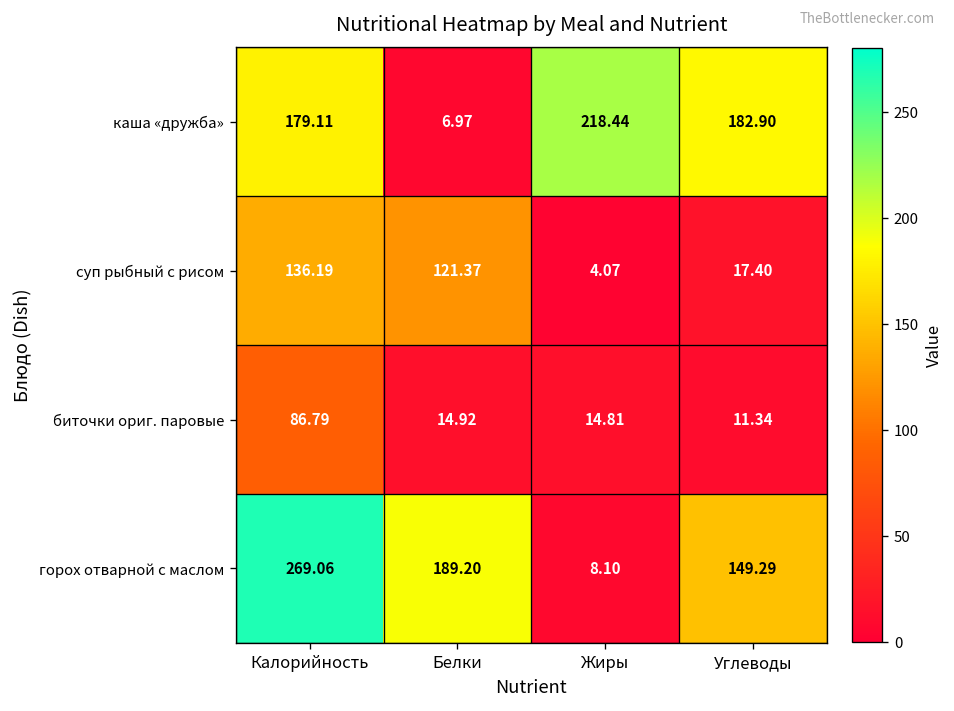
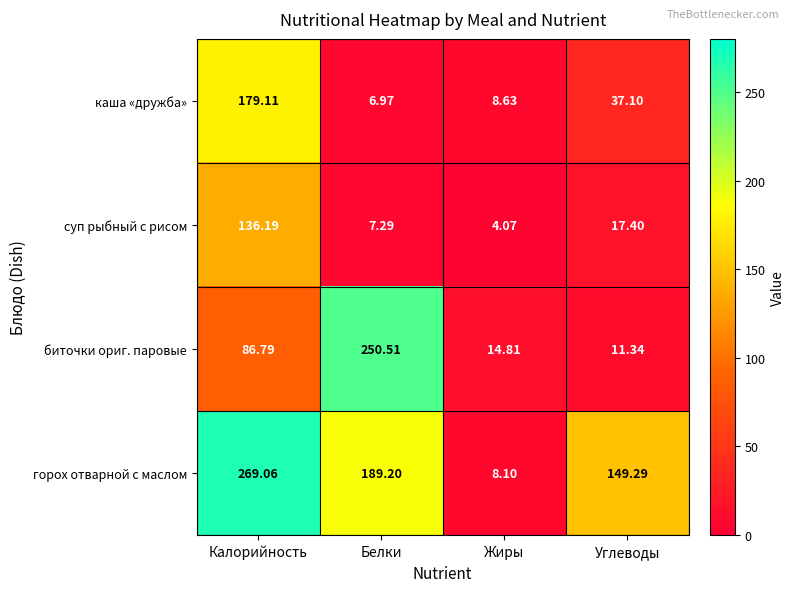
  {
    "каша «дружба»": {
      "Калорийность": 179.11,
      "Белки": 6.97,
-     "Жиры": 218.44,
-     "Углеводы": 182.90
+     "Жиры": 8.63,
+     "Углеводы": 37.10
    },
    "суп рыбный с рисом": {
      "Калорийность": 136.19,
-     "Белки": 121.37,
+     "Белки": 7.29,
      "Жиры": 4.07,
      "Углеводы": 17.40
    },
    "биточки ориг. паровые": {
      "Калорийность": 86.79,
-     "Белки": 14.92,
+     "Белки": 250.51,
      "Жиры": 14.81,
      "Углеводы": 11.34
    },
    "горох отварной с маслом": {
      "Калорийность": 269.06,
      "Белки": 189.20,
      "Жиры": 8.10,
      "Углеводы": 149.29
    }
  }
